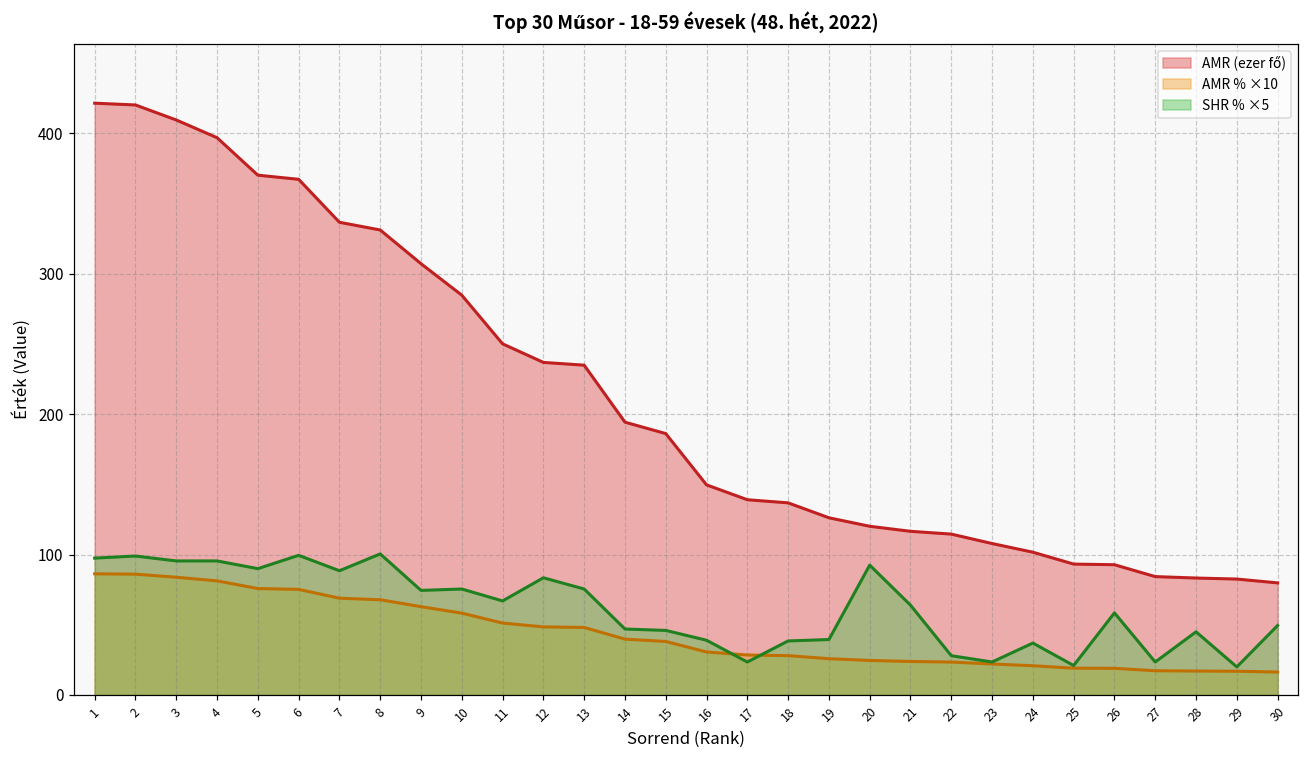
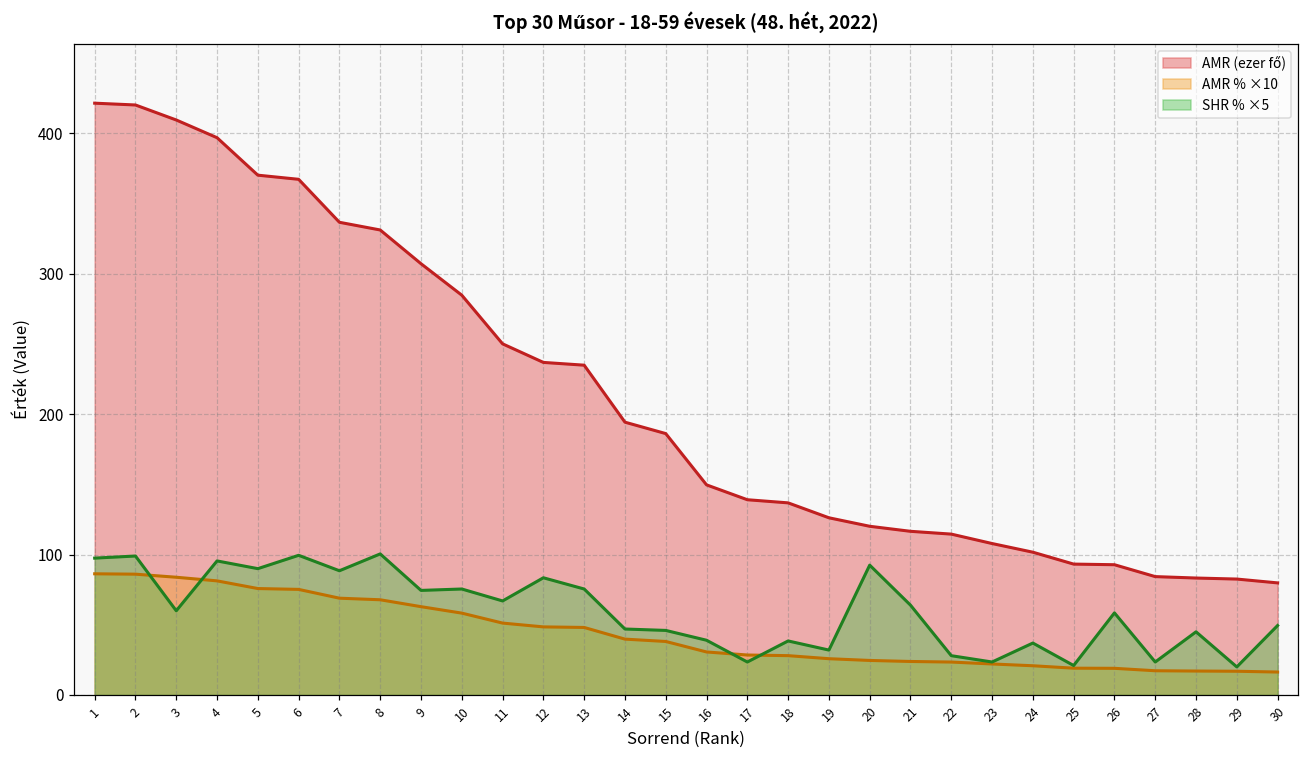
  {
    "SHR % ×5": {
      "1": 98,
      "2": 99,
-     "3": 96,
+     "3": 60,
      "4": 96,
      "5": 90,
      "6": 100,
      "7": 89,
      "8": 101,
      "9": 75,
      "10": 76,
      "11": 67,
      "12": 84,
      "13": 76,
      "14": 47,
      "15": 46,
      "16": 39,
      "17": 24,
      "18": 39,
-     "19": 40,
+     "19": 32,
      "20": 93,
      "21": 64,
      "22": 28,
      "24": 37,
      "26": 59,
      "27": 24,
      "28": 45,
      "29": 20,
      "30": 50
    }
  }
